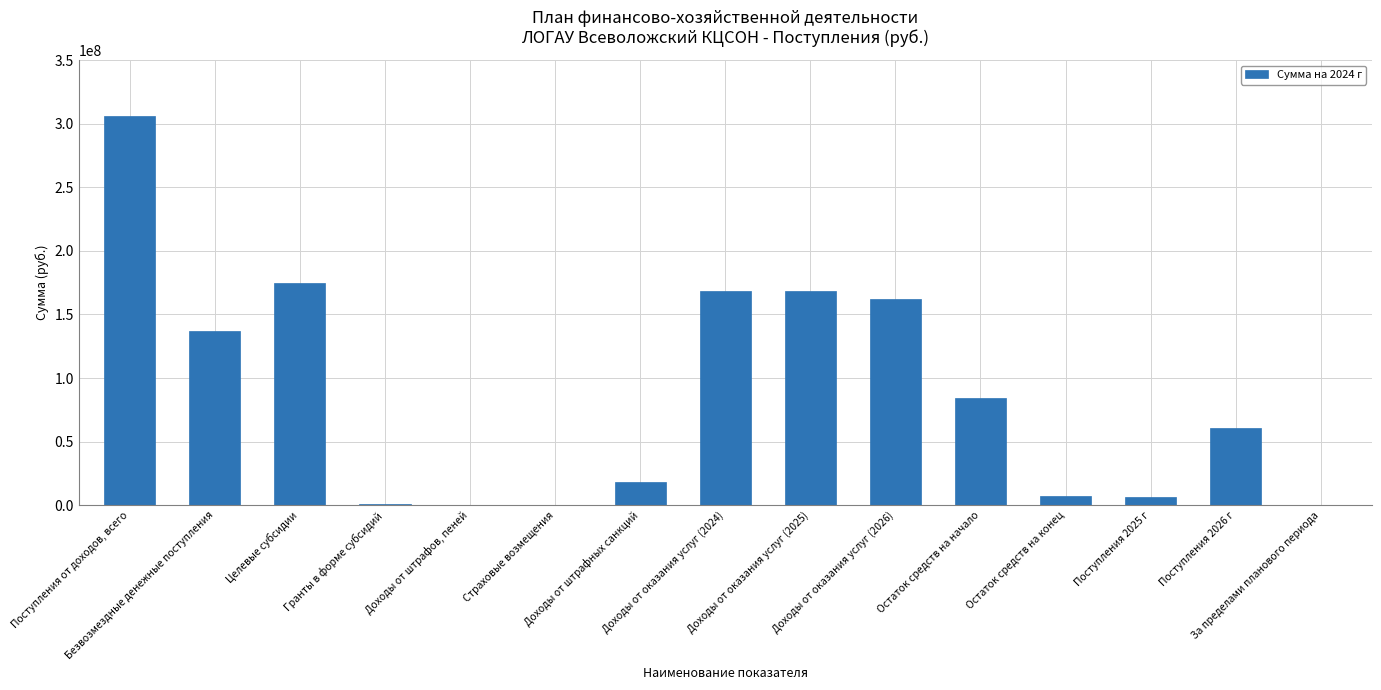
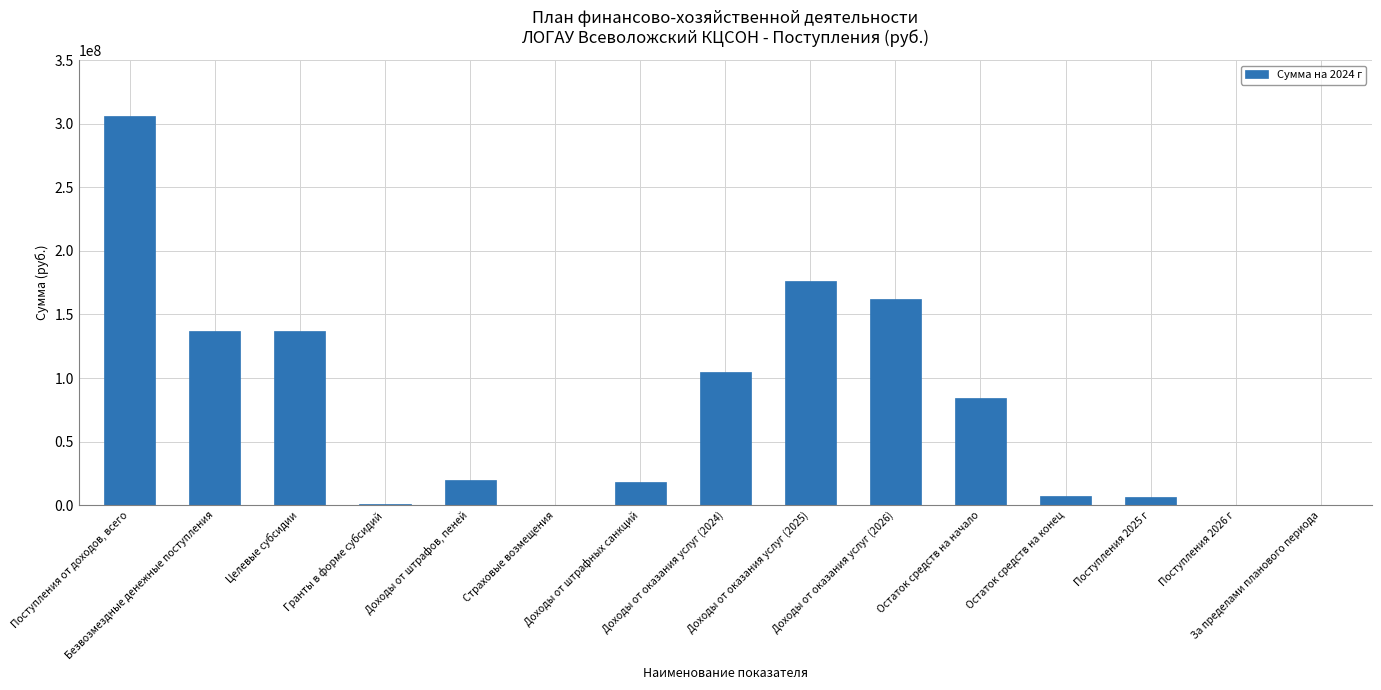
  {
    "Поступления от доходов, всего": 306000000,
    "Безвозмездные денежные поступления": 137000000,
-   "Целевые субсидии": 175000000,
-   "Доходы от штрафов, пеней": 0,
+   "Целевые субсидии": 137000000,
+   "Доходы от штрафов, пеней": 20000000,
    "Доходы от штрафных санкций": 18000000,
-   "Доходы от оказания услуг (2024)": 168000000,
-   "Доходы от оказания услуг (2025)": 168000000,
+   "Доходы от оказания услуг (2024)": 105000000,
+   "Доходы от оказания услуг (2025)": 176000000,
    "Доходы от оказания услуг (2026)": 162000000,
    "Остаток средств на начало": 85000000,
    "Остаток средств на конец": 7000000,
    "Поступления 2025 г": 6000000,
-   "Поступления 2026 г": 61000000,
+   "Поступления 2026 г": 0,
    "За пределами планового периода": 0
  }
